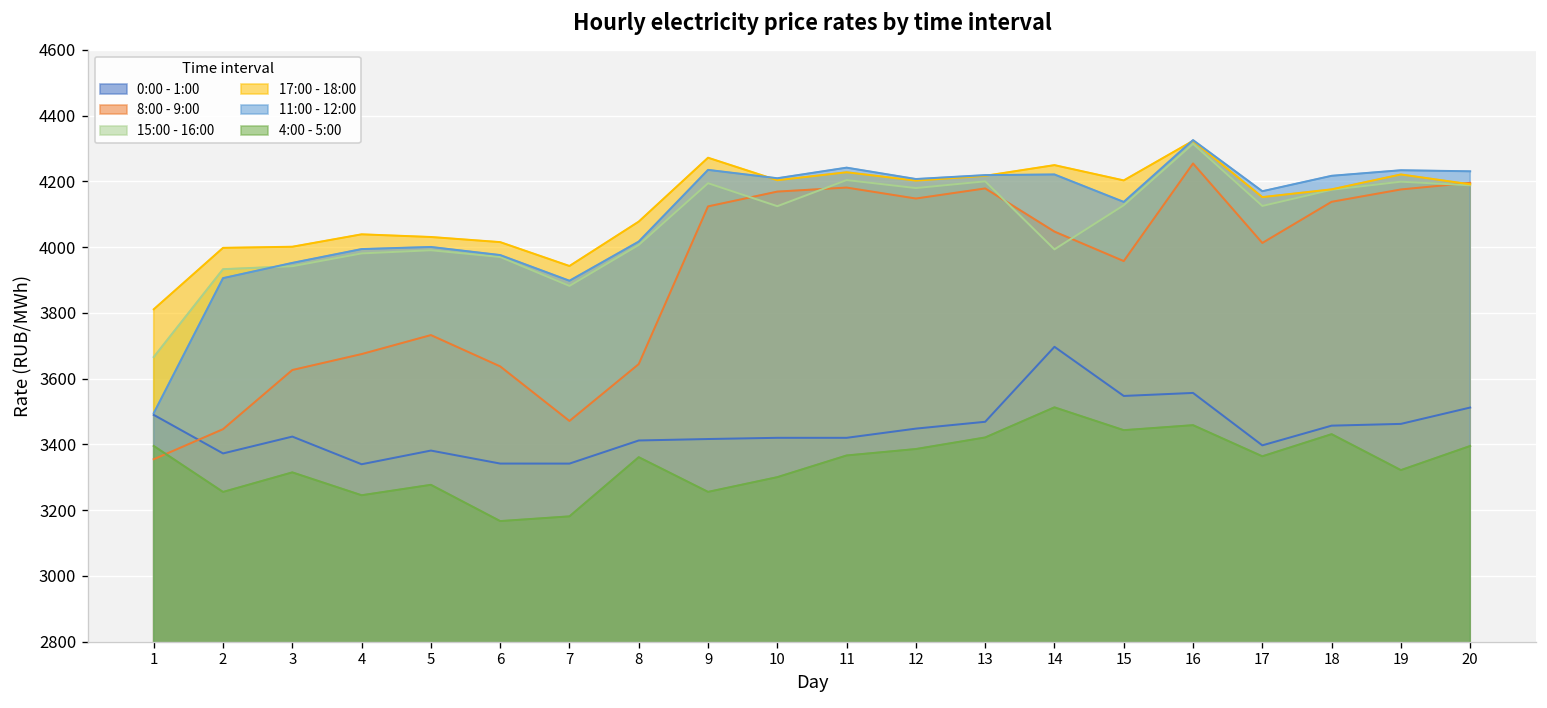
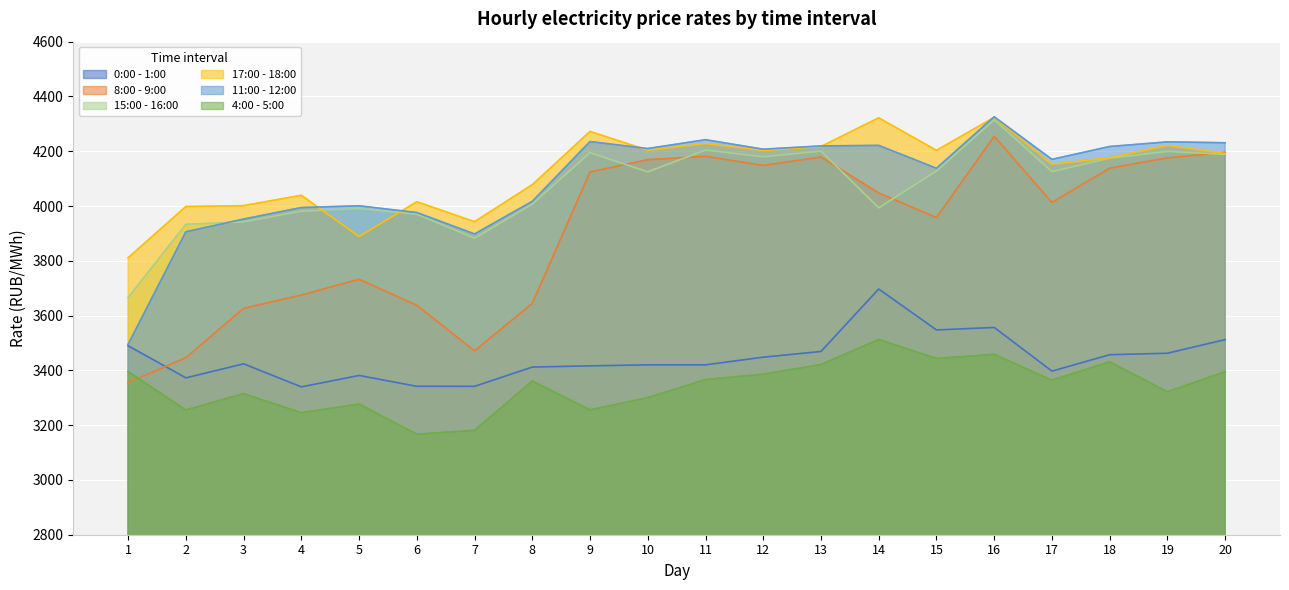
  {
    "8:00 - 9:00": {
      "1": 3350,
      "2": 3450,
      "3": 3630,
      "4": 3670,
      "5": 3730,
      "6": 3640,
      "7": 3470,
      "8": 3640,
      "9": 4120,
      "10": 4170,
      "11": 4180,
      "12": 4150,
      "13": 4180,
      "14": 4050,
      "15": 3960,
      "16": 4250,
      "17": 4010,
      "18": 4140,
      "19": 4180
    },
    "15:00 - 16:00": {
      "1": 3670,
      "2": 3930,
      "3": 3940,
      "4": 3980,
      "5": 3990,
      "7": 3880,
      "8": 4010,
      "9": 4190,
      "10": 4120,
      "11": 4200,
      "12": 4180,
      "13": 4200,
      "14": 3990,
      "15": 4130,
      "17": 4130,
      "19": 4200
    },
    "17:00 - 18:00": {
      "1": 3810,
      "2": 4000,
      "3": 4000,
      "4": 4040,
-     "5": 4030,
+     "5": 3890,
      "6": 4020,
      "7": 3940,
      "8": 4080,
      "9": 4270,
      "11": 4230,
-     "14": 4250,
+     "14": 4320,
      "15": 4200,
      "17": 4150,
      "19": 4220
    },
    "4:00 - 5:00": {
      "1": 3400,
      "2": 3260,
      "3": 3320,
      "4": 3250,
      "5": 3280,
      "6": 3170,
      "7": 3180,
      "8": 3360,
      "9": 3260,
      "10": 3300,
      "11": 3370,
      "12": 3390,
      "13": 3420,
      "14": 3510,
      "15": 3440,
      "16": 3460,
      "17": 3360,
      "18": 3430,
      "19": 3320,
      "20": 3400
    }
  }
